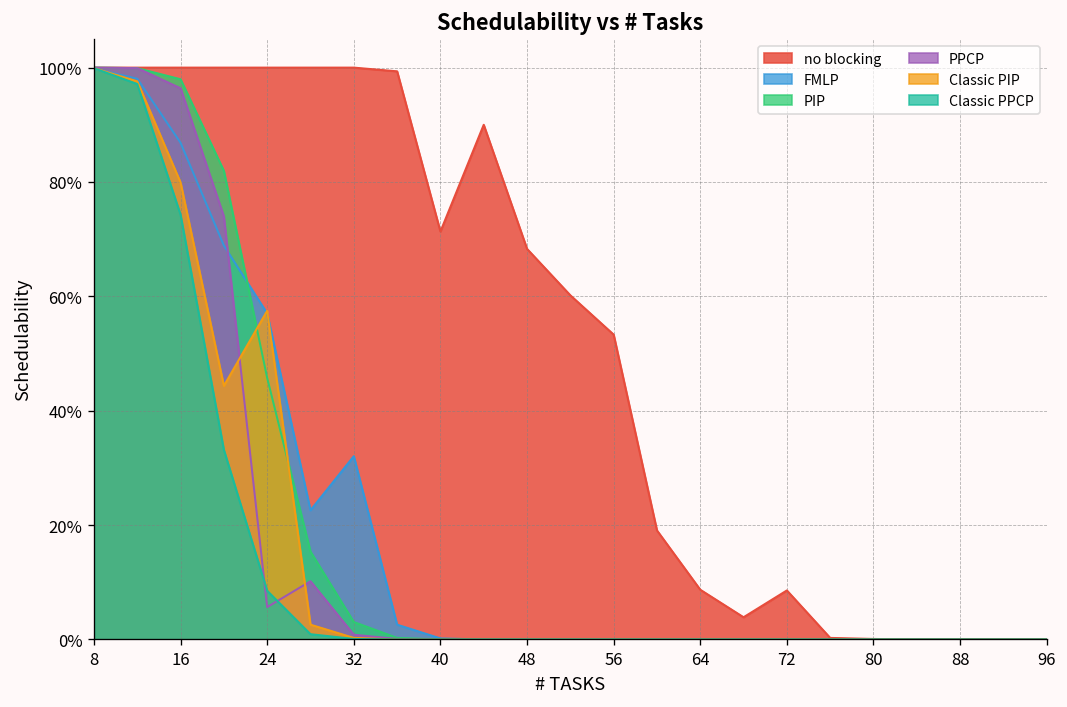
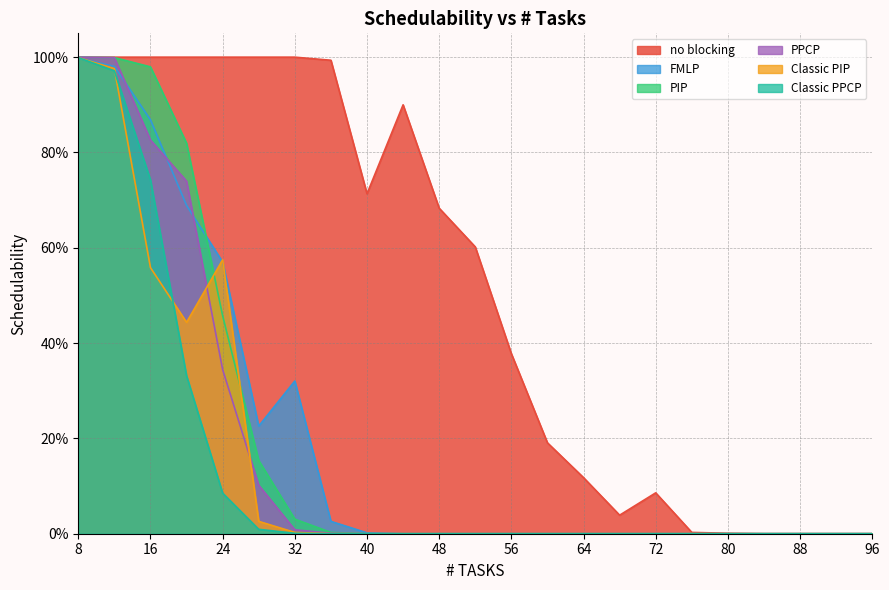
  {
    "no blocking": {
      "16": "100%",
      "24": "100%",
      "32": "100%",
      "40": "71%",
      "48": "68%",
-     "56": "53%",
-     "64": "9%",
+     "56": "38%",
+     "64": "12%",
      "72": "9%"
    },
    "FMLP": {
      "16": "87%",
      "32": "32%"
    },
    "PPCP": {
-     "16": "96%",
-     "24": "6%",
+     "16": "83%",
+     "24": "34%",
      "32": "1%"
    },
    "Classic PIP": {
-     "16": "80%"
+     "16": "56%"
    }
  }
